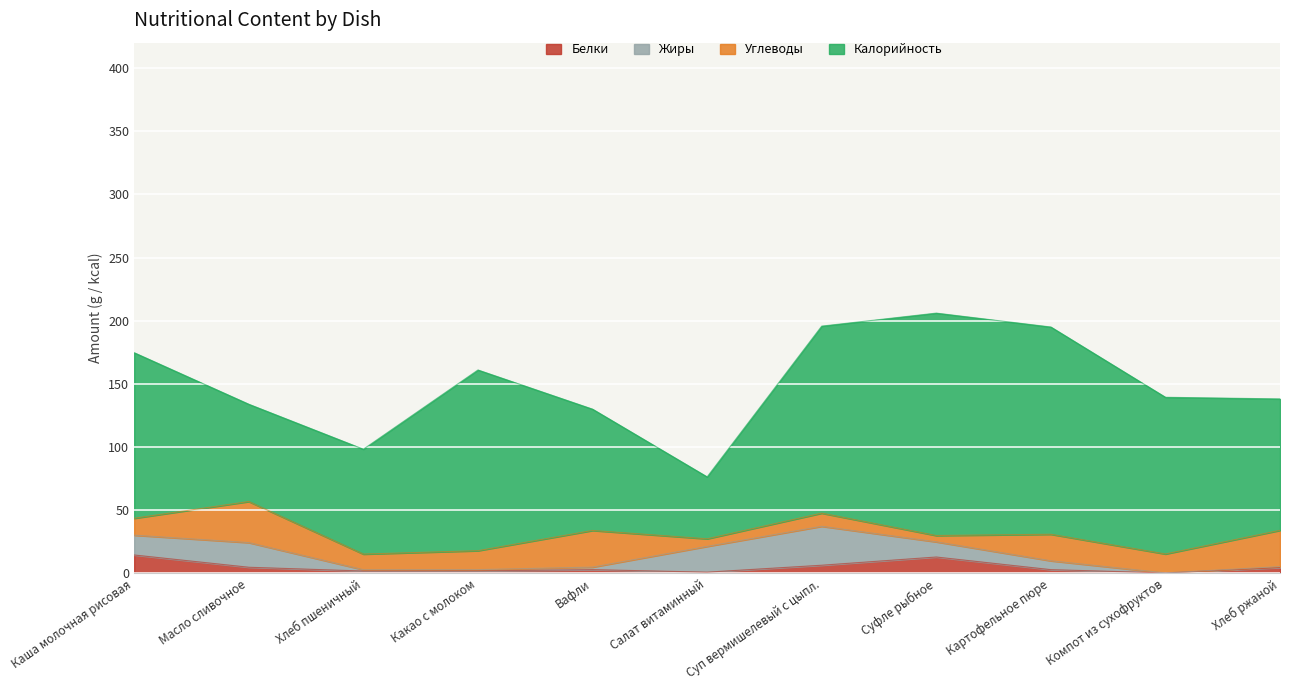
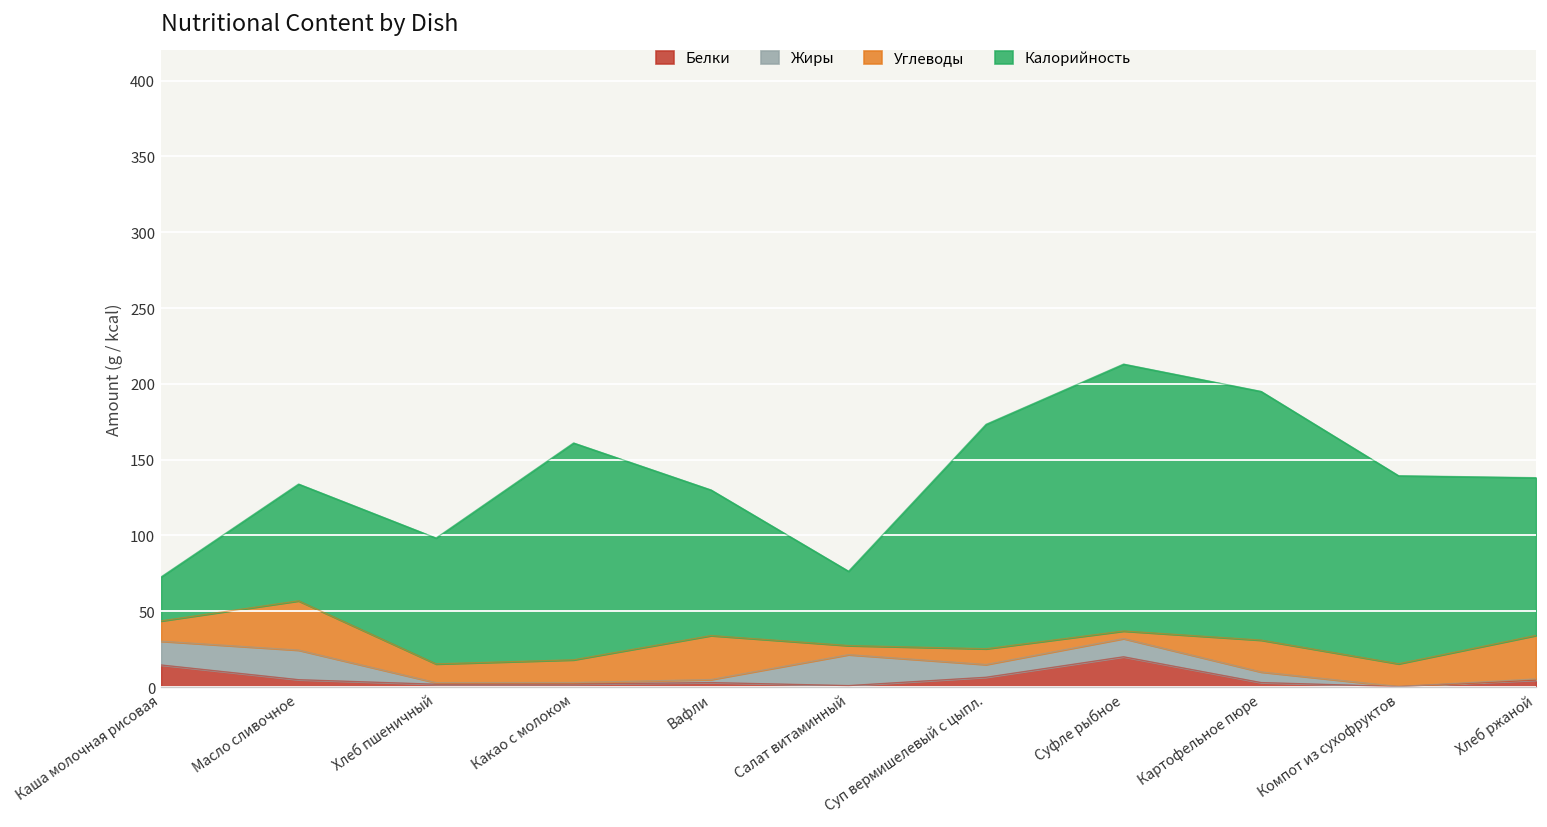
  {
    "Белки": {
      "Каша молочная рисовая": 15,
      "Масло сливочное": 5,
      "Салат витаминный": 1,
      "Суп вермишелевый с цыпл.": 7,
-     "Суфле рыбное": 13,
+     "Суфле рыбное": 20,
      "Картофельное пюре": 3
    },
    "Жиры": {
      "Каша молочная рисовая": 16,
      "Масло сливочное": 20,
      "Салат витаминный": 20,
-     "Суп вермишелевый с цыпл.": 31,
+     "Суп вермишелевый с цыпл.": 8,
      "Суфле рыбное": 12,
      "Картофельное пюре": 7
    },
    "Углеводы": {
      "Каша молочная рисовая": 13,
      "Масло сливочное": 33,
      "Хлеб пшеничный": 12,
      "Какао с молоком": 15,
      "Вафли": 29,
      "Салат витаминный": 6,
      "Суп вермишелевый с цыпл.": 10,
      "Суфле рыбное": 5,
      "Картофельное пюре": 21,
      "Компот из сухофруктов": 15,
      "Хлеб ржаной": 29
    },
    "Калорийность": {
-     "Каша молочная рисовая": 131,
+     "Каша молочная рисовая": 29,
      "Масло сливочное": 77,
      "Хлеб пшеничный": 83,
      "Какао с молоком": 143,
      "Вафли": 96,
      "Салат витаминный": 49,
      "Суп вермишелевый с цыпл.": 148,
      "Суфле рыбное": 176,
      "Картофельное пюре": 164,
      "Компот из сухофруктов": 124,
      "Хлеб ржаной": 104
    }
  }
